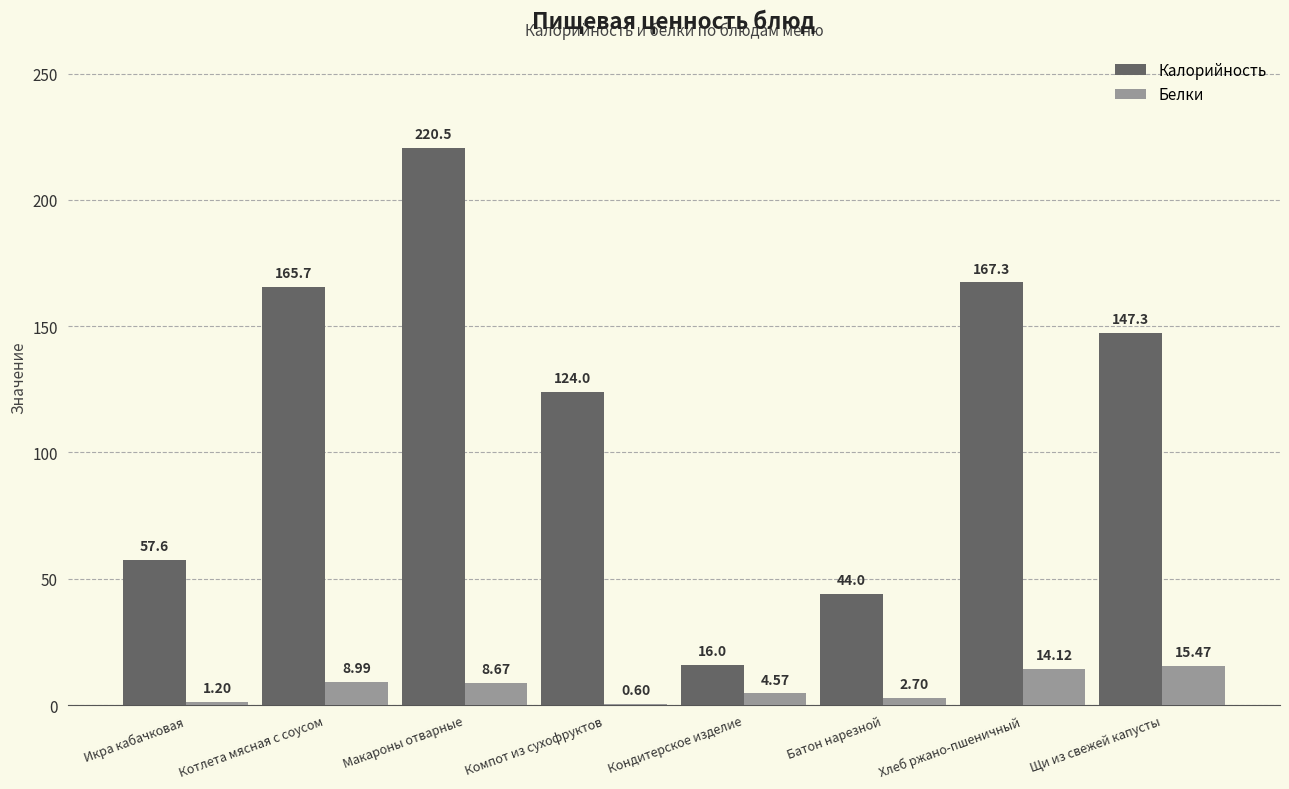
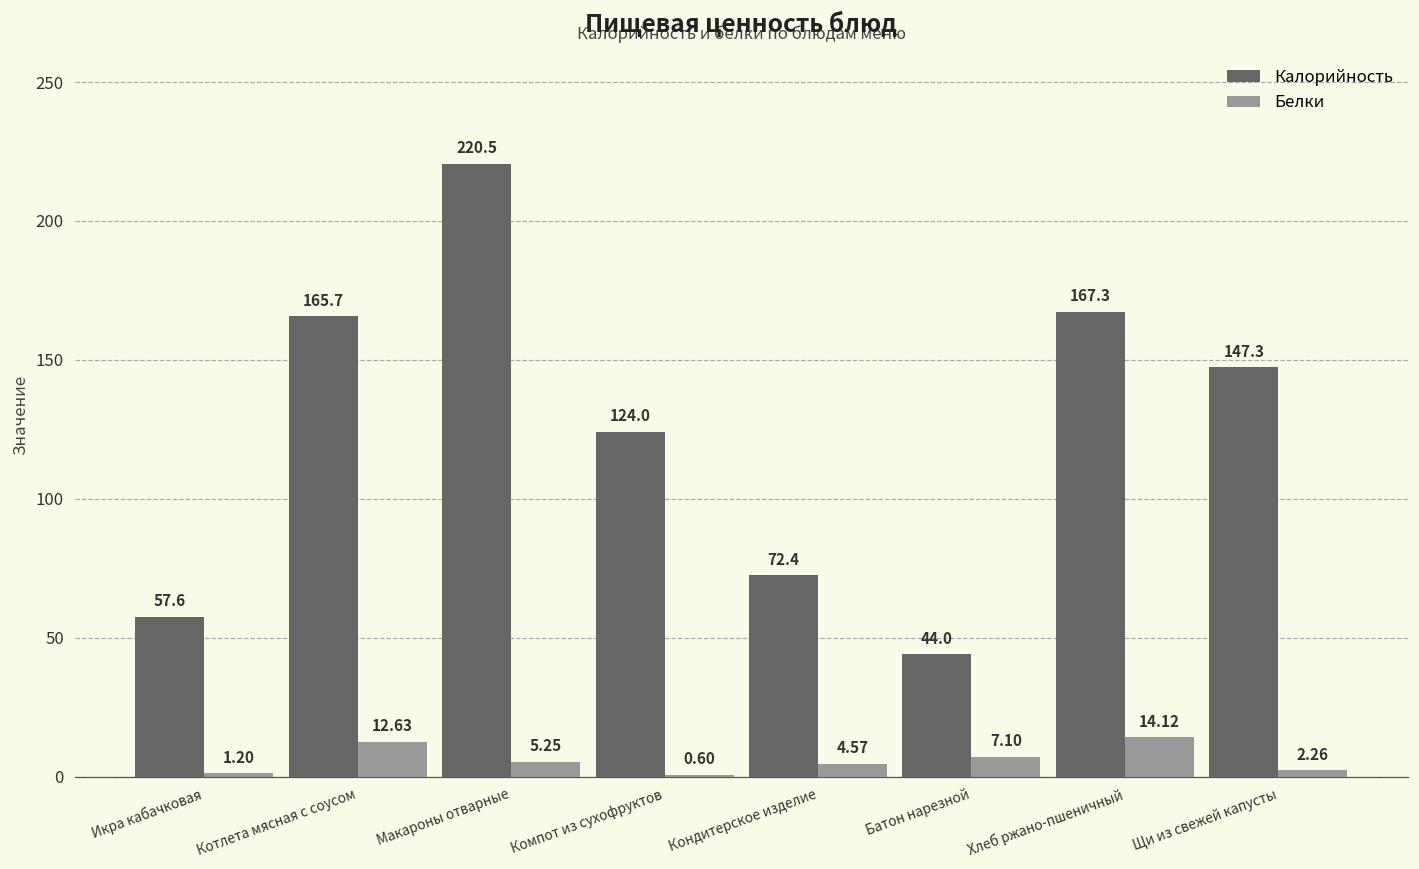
  {
    "Калорийность": {
      "Икра кабачковая": 57.6,
      "Котлета мясная с соусом": 165.7,
      "Макароны отварные": 220.5,
      "Компот из сухофруктов": 124.0,
-     "Кондитерское изделие": 16.0,
+     "Кондитерское изделие": 72.4,
      "Батон нарезной": 44.0,
      "Хлеб ржано-пшеничный": 167.3,
      "Щи из свежей капусты": 147.3
    },
    "Белки": {
      "Икра кабачковая": 1.20,
-     "Котлета мясная с соусом": 8.99,
-     "Макароны отварные": 8.67,
+     "Котлета мясная с соусом": 12.63,
+     "Макароны отварные": 5.25,
      "Компот из сухофруктов": 0.60,
      "Кондитерское изделие": 4.57,
-     "Батон нарезной": 2.70,
+     "Батон нарезной": 7.10,
      "Хлеб ржано-пшеничный": 14.12,
-     "Щи из свежей капусты": 15.47
+     "Щи из свежей капусты": 2.26
    }
  }
